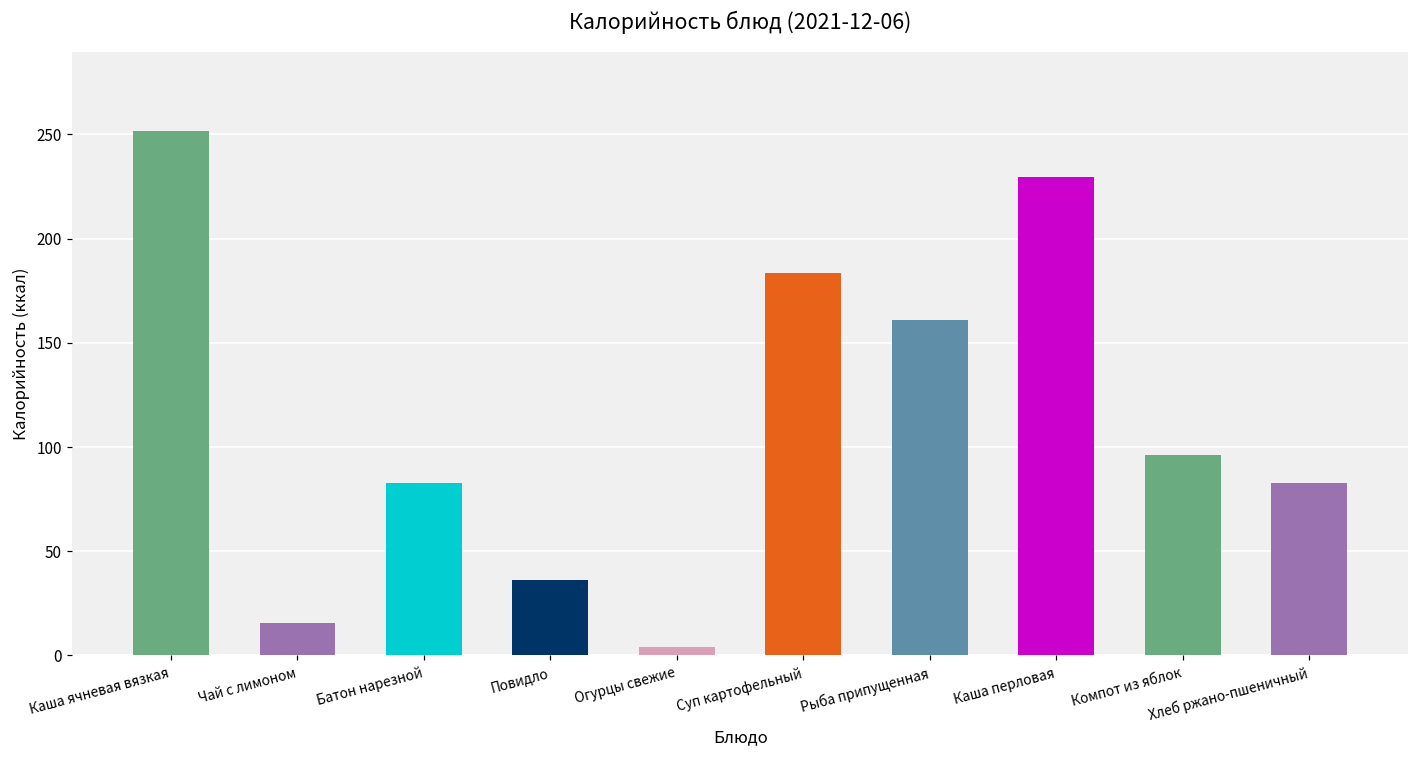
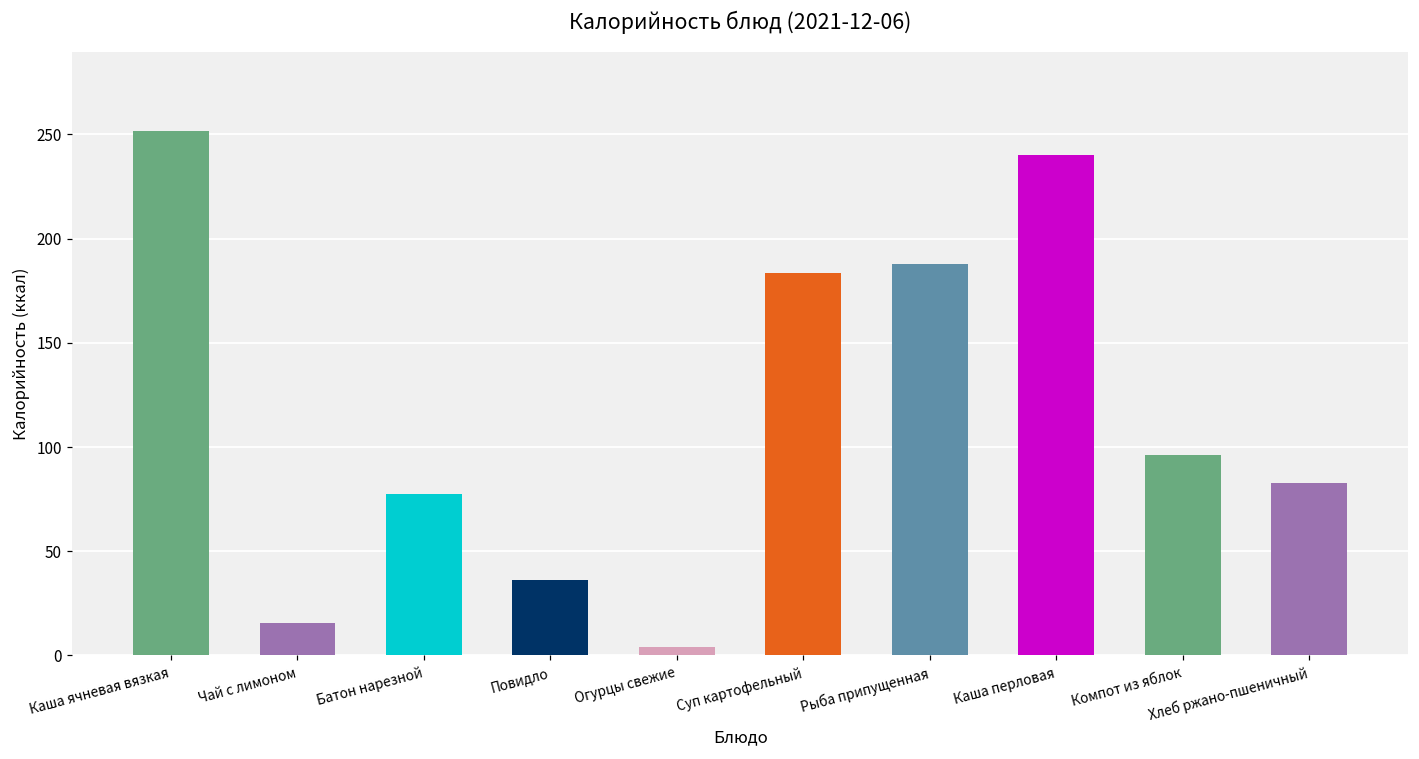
  {
    "Каша ячневая вязкая": 252,
    "Чай с лимоном": 16,
-   "Батон нарезной": 83,
+   "Батон нарезной": 78,
    "Повидло": 36,
    "Огурцы свежие": 4,
    "Суп картофельный": 184,
-   "Рыба припущенная": 161,
-   "Каша перловая": 230,
+   "Рыба припущенная": 188,
+   "Каша перловая": 240,
    "Компот из яблок": 96,
    "Хлеб ржано-пшеничный": 83
  }
